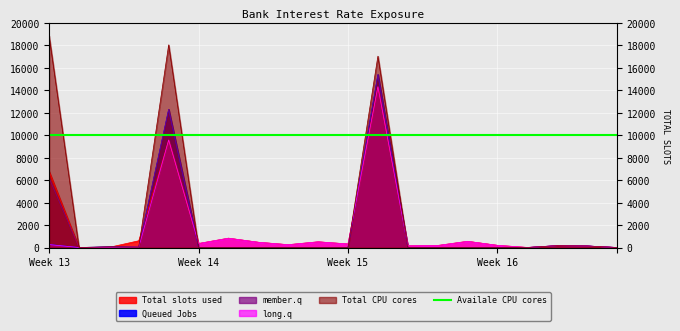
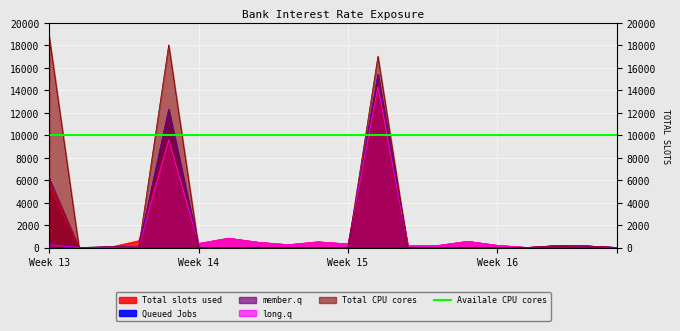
  {
    "Total slots used": {
-     "Week 13": 6800
+     "Week 13": 5600
    },
    "member.q": {
      "Week 13": 6200
    },
    "Total CPU cores": {
      "Week 13": 18800
    }
  }
